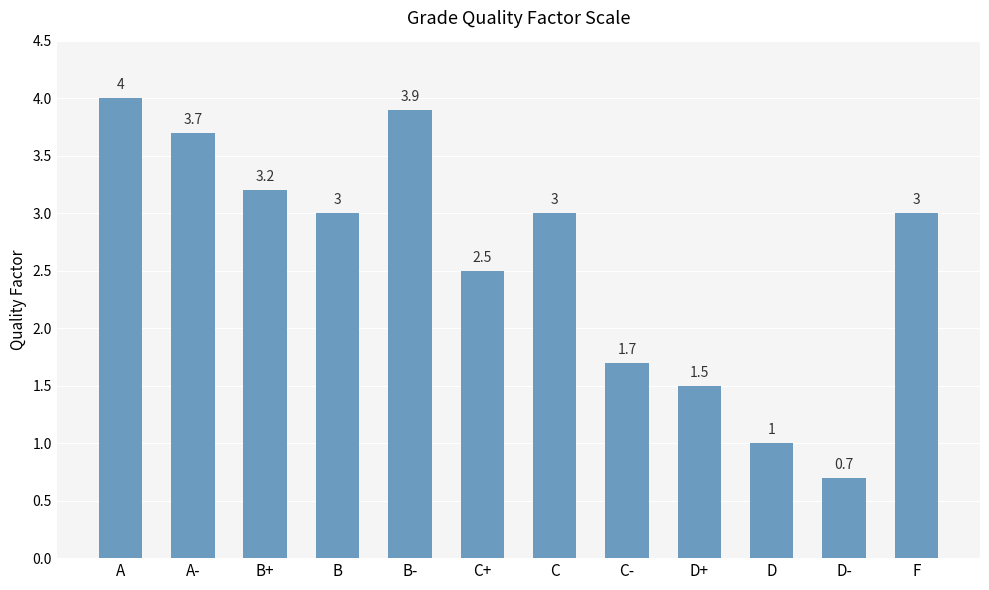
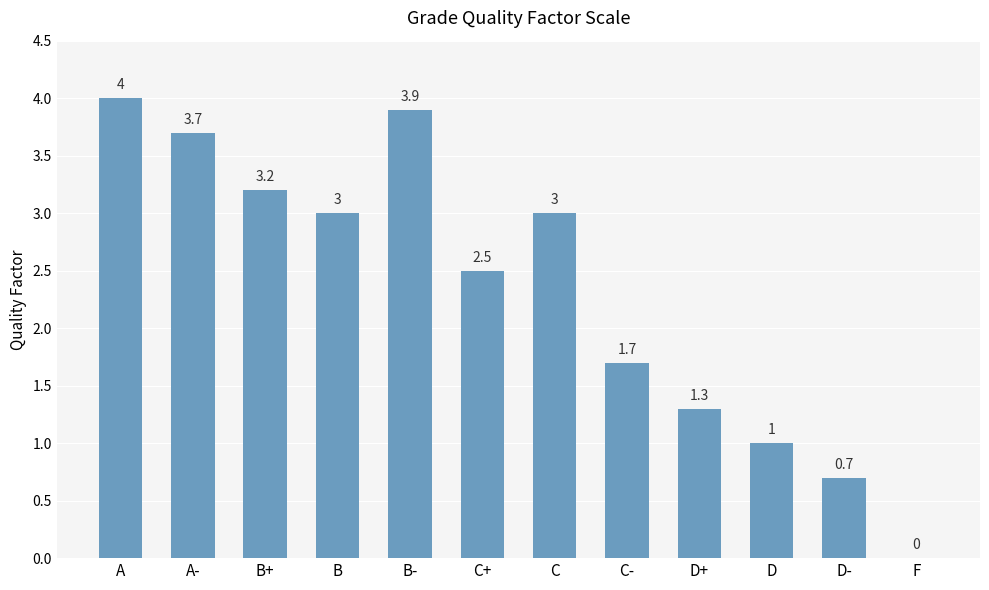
  {
    "A": 4,
    "A-": 3.7,
    "B+": 3.2,
    "B": 3,
    "B-": 3.9,
    "C+": 2.5,
    "C": 3,
    "C-": 1.7,
-   "D+": 1.5,
+   "D+": 1.3,
    "D": 1,
    "D-": 0.7,
-   "F": 3
+   "F": 0
  }
